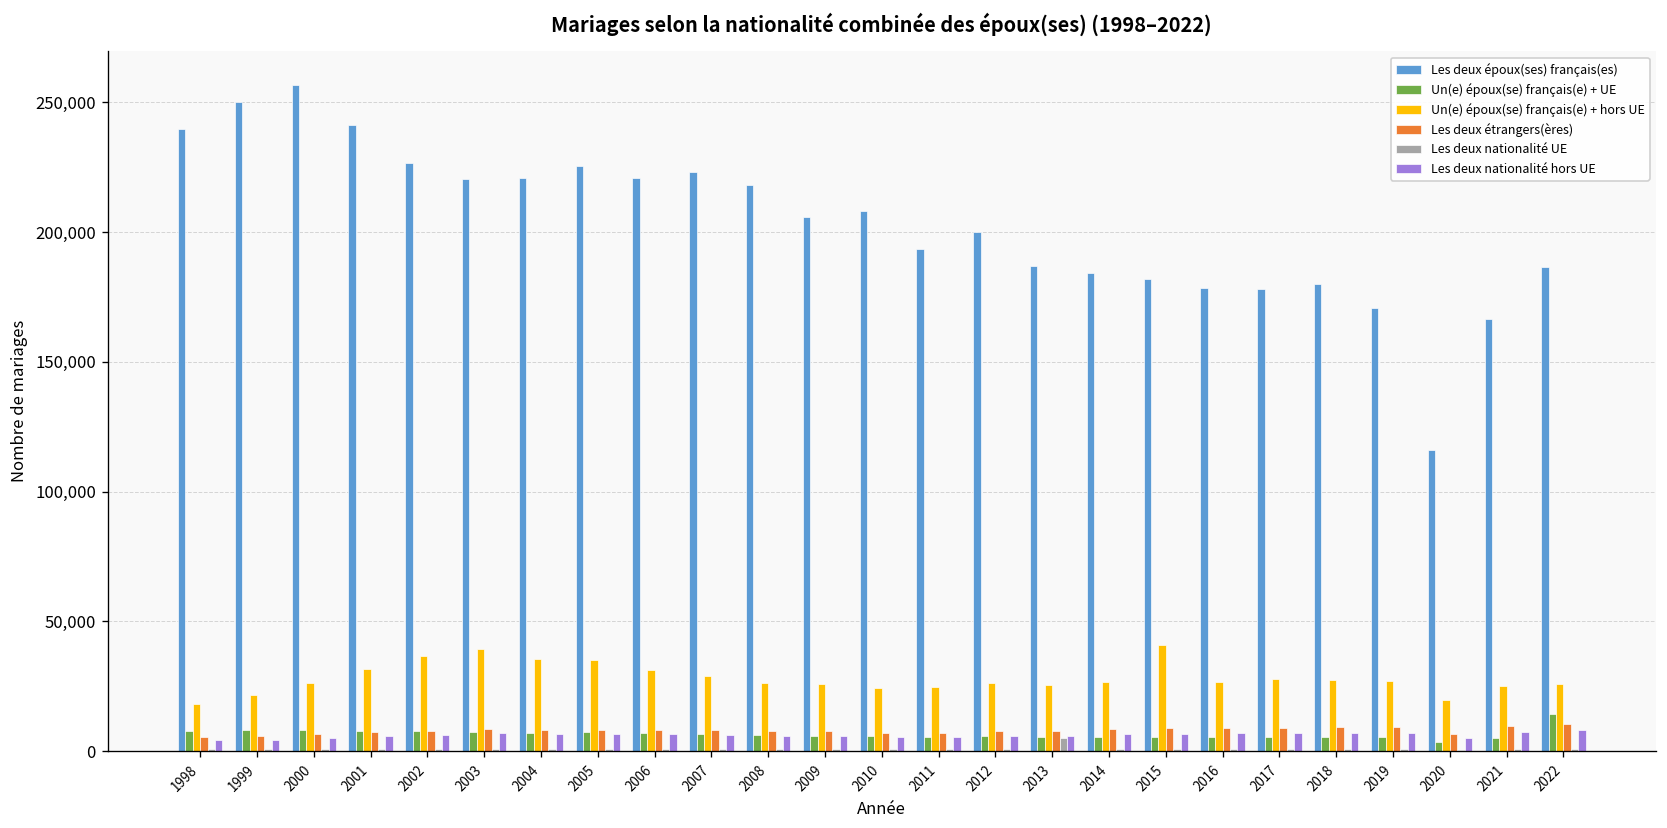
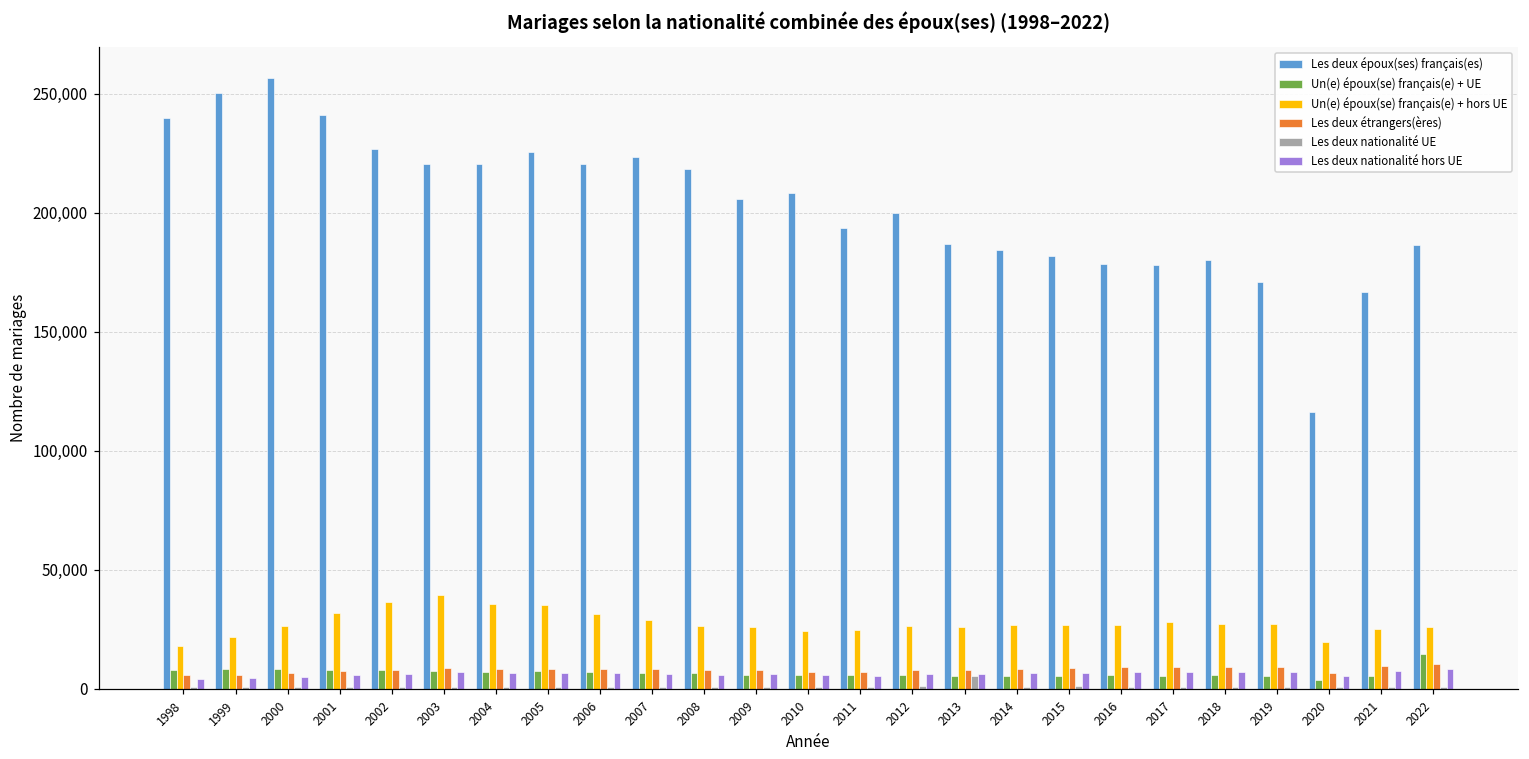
  {
    "Les deux époux(ses) français(es)": {
      "1998": "240,000",
      "1999": "250,000",
      "2000": "257,000",
      "2001": "241,000",
      "2002": "227,000",
      "2003": "221,000",
      "2004": "221,000",
      "2005": "225,000",
      "2006": "221,000",
      "2007": "223,000",
      "2008": "218,000",
      "2009": "206,000",
      "2010": "208,000",
      "2011": "194,000",
      "2012": "200,000",
      "2013": "187,000",
      "2014": "184,000",
      "2015": "182,000",
      "2016": "178,000",
      "2017": "178,000",
      "2018": "180,000",
      "2019": "171,000",
      "2020": "116,000",
      "2021": "167,000",
      "2022": "187,000"
    },
    "Un(e) époux(se) français(e) + UE": {
      "1998": "8,000",
      "1999": "8,000",
      "2000": "8,000",
      "2001": "8,000",
      "2002": "8,000",
      "2003": "7,000",
      "2004": "7,000",
      "2005": "7,000",
      "2006": "7,000",
      "2007": "7,000",
      "2008": "6,000",
      "2009": "6,000",
      "2010": "6,000",
      "2011": "6,000",
      "2012": "6,000",
      "2013": "6,000",
      "2014": "5,000",
      "2015": "5,000",
      "2016": "6,000",
      "2017": "6,000",
      "2018": "6,000",
      "2019": "5,000",
      "2020": "4,000",
      "2021": "5,000",
      "2022": "15,000"
    },
    "Un(e) époux(se) français(e) + hors UE": {
      "1998": "18,000",
      "1999": "22,000",
      "2000": "26,000",
      "2001": "32,000",
      "2002": "37,000",
      "2003": "39,000",
      "2004": "35,000",
      "2005": "35,000",
      "2006": "31,000",
      "2007": "29,000",
      "2008": "26,000",
      "2009": "26,000",
      "2010": "24,000",
      "2011": "25,000",
      "2012": "26,000",
      "2013": "26,000",
      "2014": "27,000",
-     "2015": "41,000",
+     "2015": "27,000",
      "2016": "27,000",
      "2017": "28,000",
      "2018": "27,000",
      "2019": "27,000",
      "2020": "20,000",
      "2021": "25,000",
      "2022": "26,000"
    },
    "Les deux étrangers(ères)": {
      "1998": "6,000",
      "1999": "6,000",
      "2000": "7,000",
      "2001": "7,000",
      "2002": "8,000",
      "2003": "9,000",
      "2004": "8,000",
      "2005": "8,000",
      "2006": "8,000",
      "2007": "8,000",
      "2008": "8,000",
      "2009": "8,000",
      "2010": "7,000",
      "2011": "7,000",
      "2012": "8,000",
      "2013": "8,000",
      "2014": "8,000",
      "2015": "9,000",
      "2016": "9,000",
      "2017": "9,000",
      "2018": "9,000",
      "2019": "9,000",
      "2020": "7,000",
      "2021": "10,000",
      "2022": "10,000"
    },
    "Les deux nationalité UE": {
      "2013": "5,000"
    },
    "Les deux nationalité hors UE": {
      "1998": "4,000",
      "1999": "5,000",
      "2000": "5,000",
      "2001": "6,000",
      "2002": "6,000",
      "2003": "7,000",
      "2004": "7,000",
      "2005": "7,000",
      "2006": "7,000",
      "2007": "6,000",
      "2008": "6,000",
      "2009": "6,000",
      "2010": "6,000",
      "2011": "6,000",
      "2012": "6,000",
      "2013": "6,000",
      "2014": "7,000",
      "2015": "7,000",
      "2016": "7,000",
      "2017": "7,000",
      "2018": "7,000",
      "2019": "7,000",
      "2020": "5,000",
      "2021": "8,000",
      "2022": "8,000"
    }
  }
